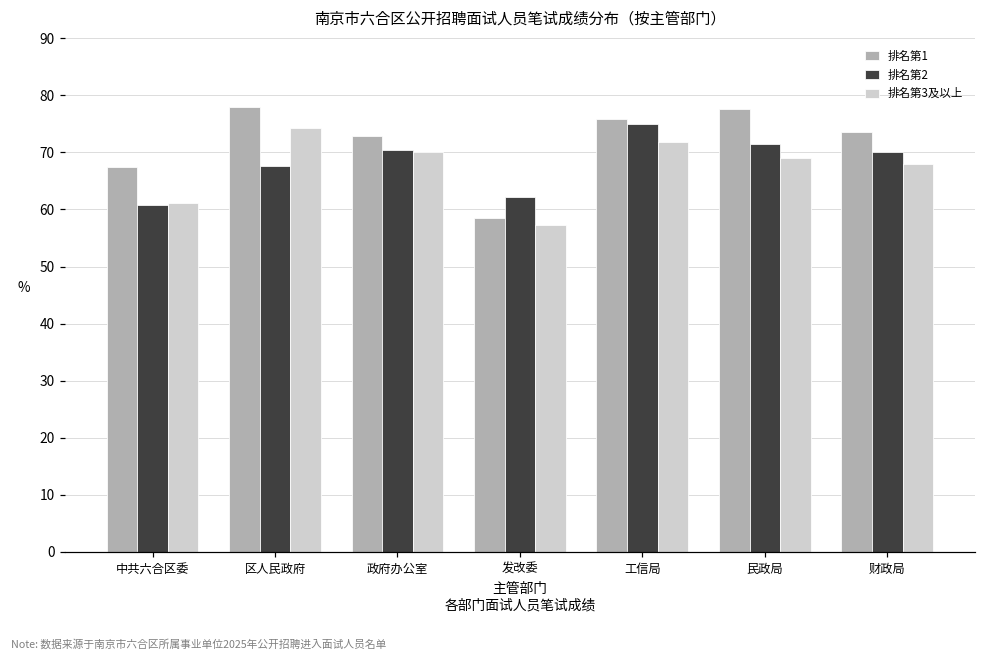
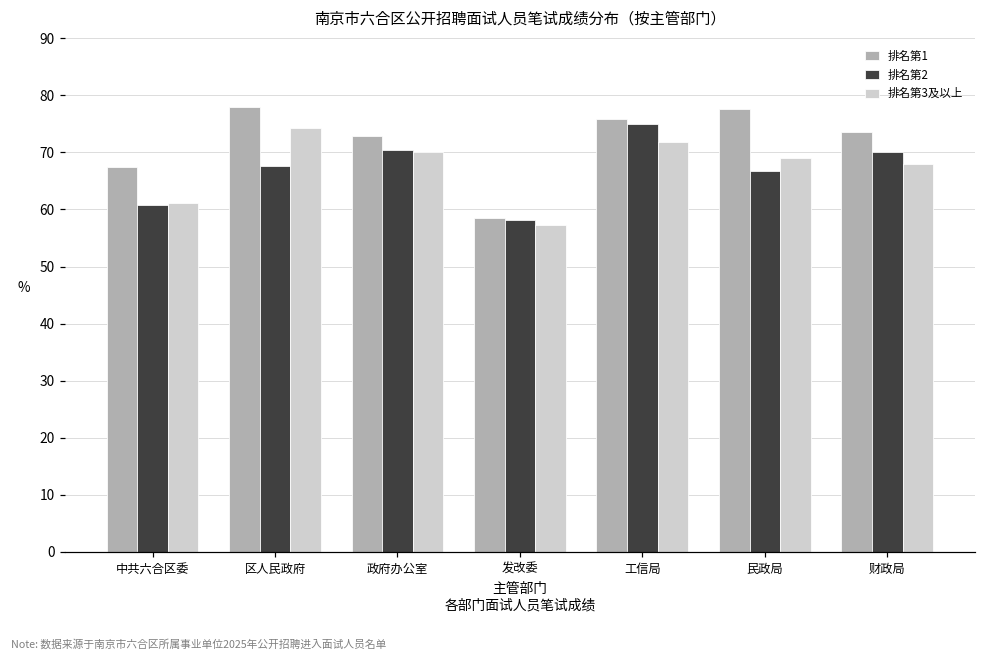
  {
    "排名第2": {
      "中共六合区委": 61,
      "区人民政府": 68,
      "政府办公室": 70,
-     "发改委": 62,
+     "发改委": 58,
      "工信局": 75,
-     "民政局": 71,
+     "民政局": 67,
      "财政局": 70
    }
  }
